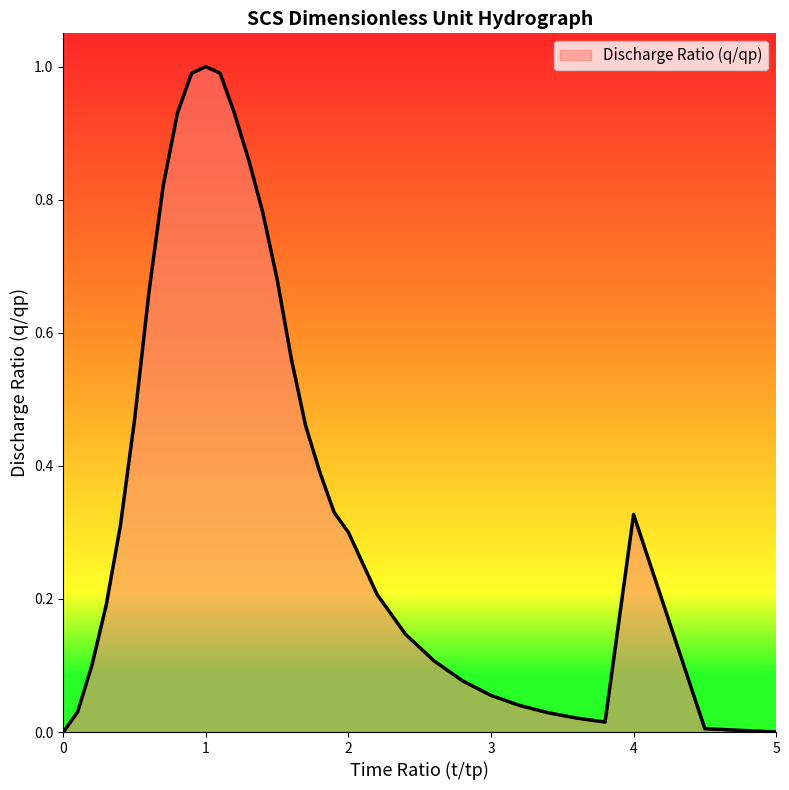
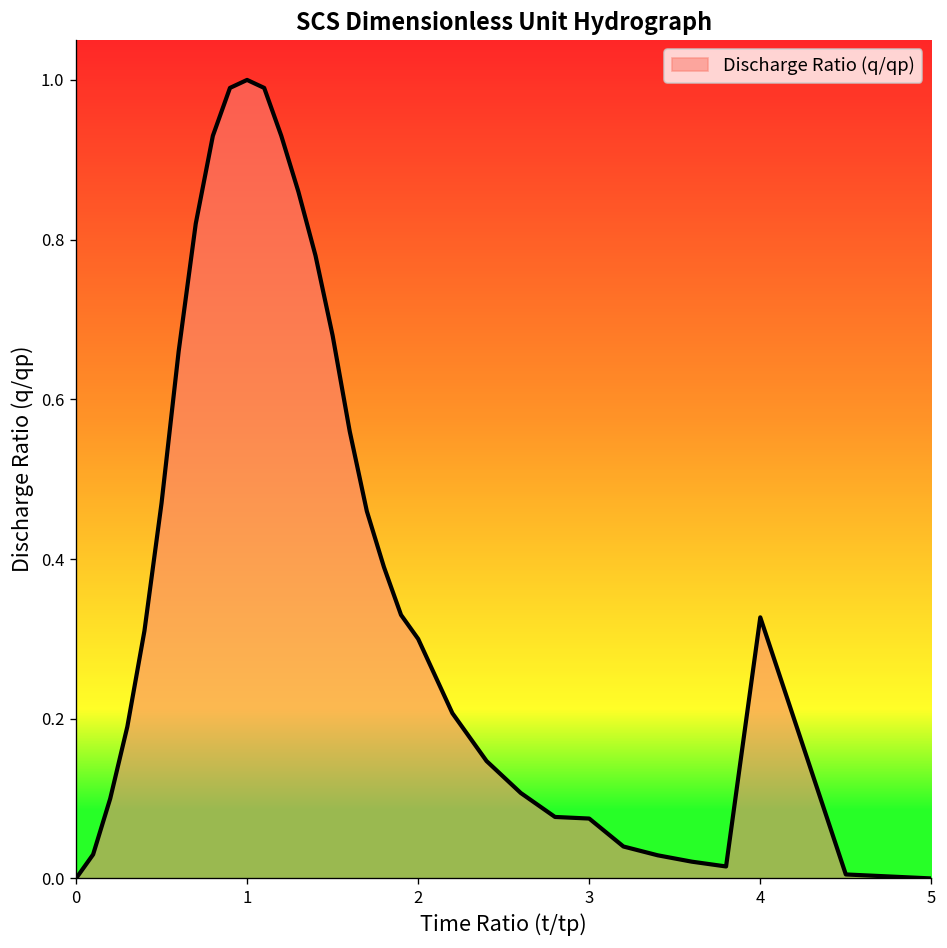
  {
    "0": 0.00,
    "1": 1.00,
    "2": 0.30,
-   "3": 0.06,
+   "3": 0.08,
    "4": 0.33,
    "5": 0.00
  }
